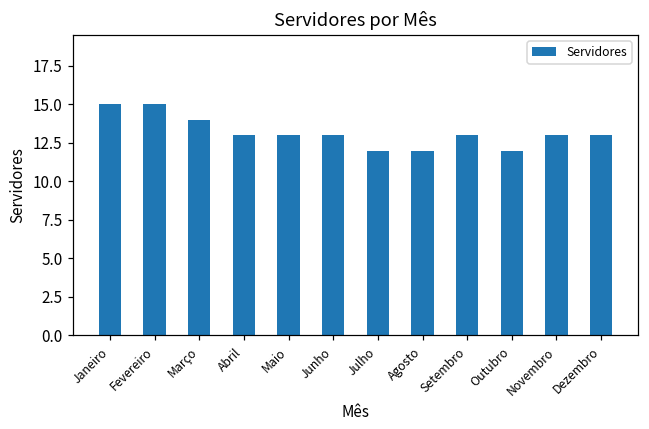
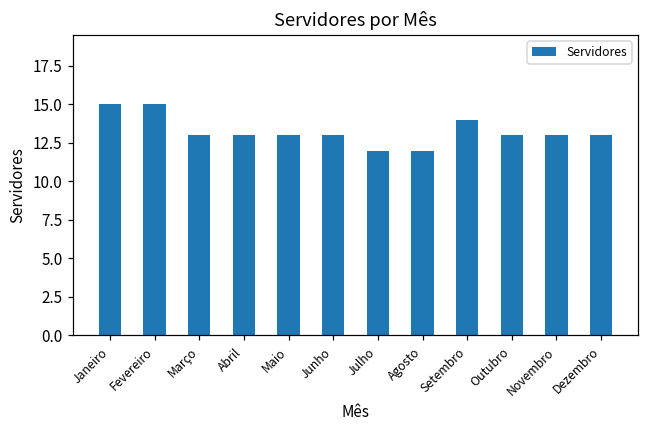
  {
    "Janeiro": 15,
    "Fevereiro": 15,
-   "Março": 14,
+   "Março": 13,
    "Abril": 13,
    "Maio": 13,
    "Junho": 13,
    "Julho": 12,
    "Agosto": 12,
-   "Setembro": 13,
-   "Outubro": 12,
+   "Setembro": 14,
+   "Outubro": 13,
    "Novembro": 13,
    "Dezembro": 13
  }
